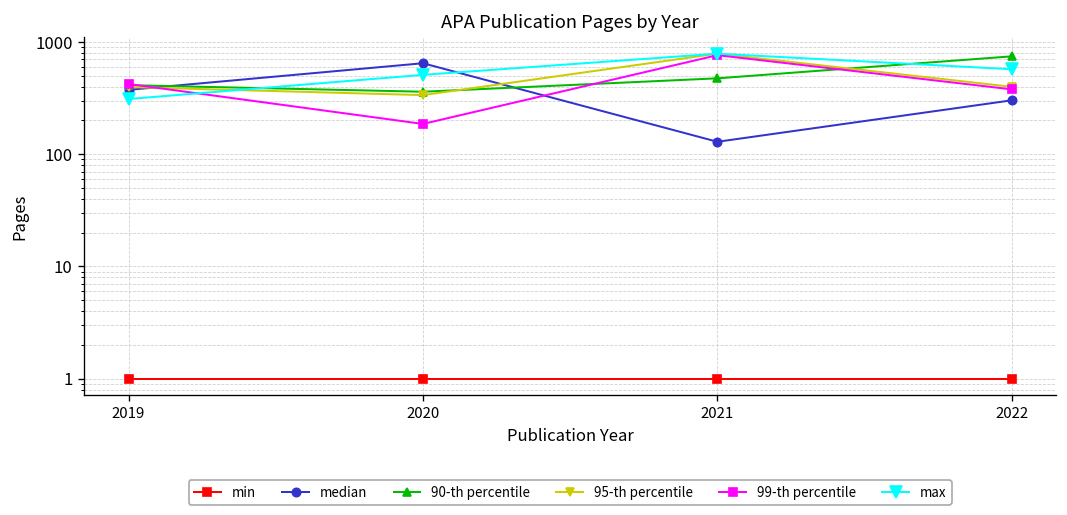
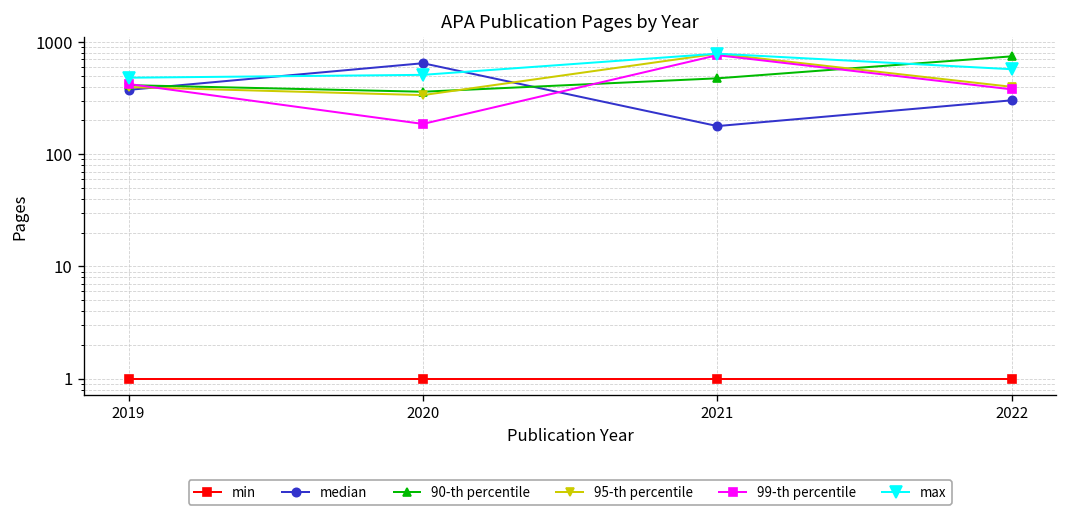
  {
    "min": {
      "2019": 1,
      "2020": 1,
      "2021": 1,
      "2022": 1
    },
    "median": {
      "2020": 600,
-     "2021": 130,
+     "2021": 180,
      "2022": 300
    },
    "90-th percentile": {
      "2020": 360,
      "2021": 500,
      "2022": 700
    },
    "95-th percentile": {
      "2020": 340
    },
    "99-th percentile": {
      "2020": 190
    },
    "max": {
-     "2019": 310,
+     "2019": 500,
      "2020": 500,
      "2022": 600
    }
  }
